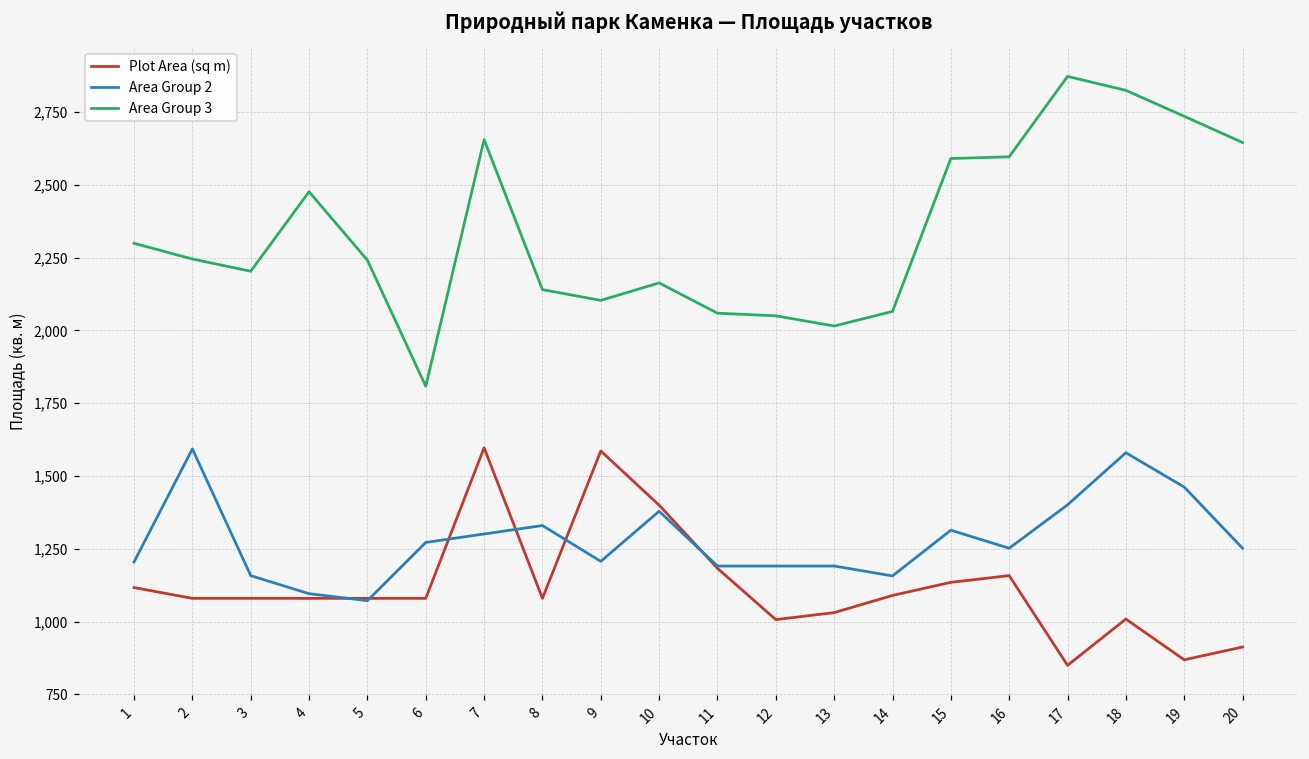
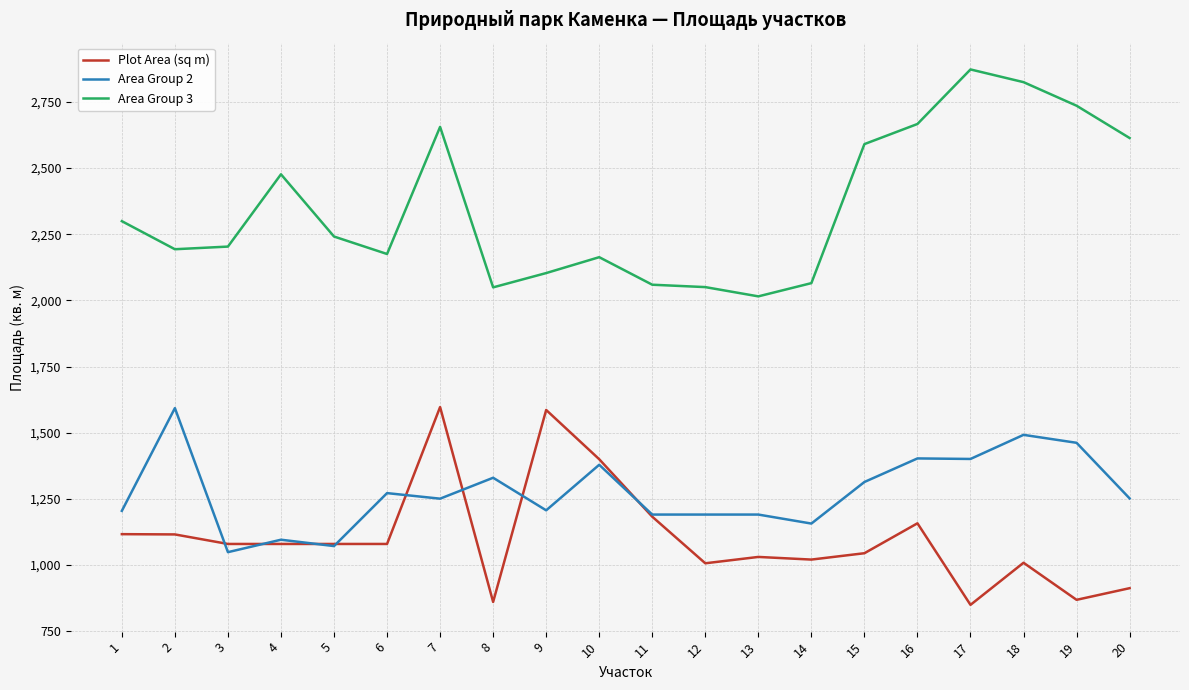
  {
    "Plot Area (sq m)": {
      "1": "1,120",
-     "2": "1,080",
+     "2": "1,120",
      "3": "1,080",
      "4": "1,080",
      "6": "1,080",
      "7": "1,600",
-     "8": "1,080",
+     "8": "860",
      "9": "1,590",
      "10": "1,400",
      "12": "1,010",
      "13": "1,030",
-     "14": "1,090",
-     "15": "1,140",
+     "14": "1,020",
+     "15": "1,050",
      "16": "1,160",
      "17": "850",
      "18": "1,010",
      "19": "870",
      "20": "910"
    },
    "Area Group 2": {
      "1": "1,210",
      "2": "1,590",
-     "3": "1,160",
+     "3": "1,050",
      "4": "1,100",
      "6": "1,270",
-     "7": "1,300",
+     "7": "1,250",
      "8": "1,330",
      "9": "1,210",
      "10": "1,380",
      "12": "1,190",
      "13": "1,190",
      "14": "1,160",
      "15": "1,310",
-     "16": "1,250",
+     "16": "1,400",
      "17": "1,400",
-     "18": "1,580",
+     "18": "1,490",
      "19": "1,460",
      "20": "1,250"
    },
    "Area Group 3": {
      "1": "2,300",
-     "2": "2,250",
+     "2": "2,190",
      "3": "2,200",
      "4": "2,480",
      "5": "2,240",
-     "6": "1,810",
+     "6": "2,180",
      "7": "2,660",
-     "8": "2,140",
+     "8": "2,050",
      "9": "2,100",
      "10": "2,160",
      "11": "2,060",
      "12": "2,050",
      "13": "2,020",
      "14": "2,070",
      "15": "2,590",
-     "16": "2,600",
+     "16": "2,670",
      "17": "2,870",
      "18": "2,820",
      "19": "2,740",
-     "20": "2,650"
+     "20": "2,610"
    }
  }
